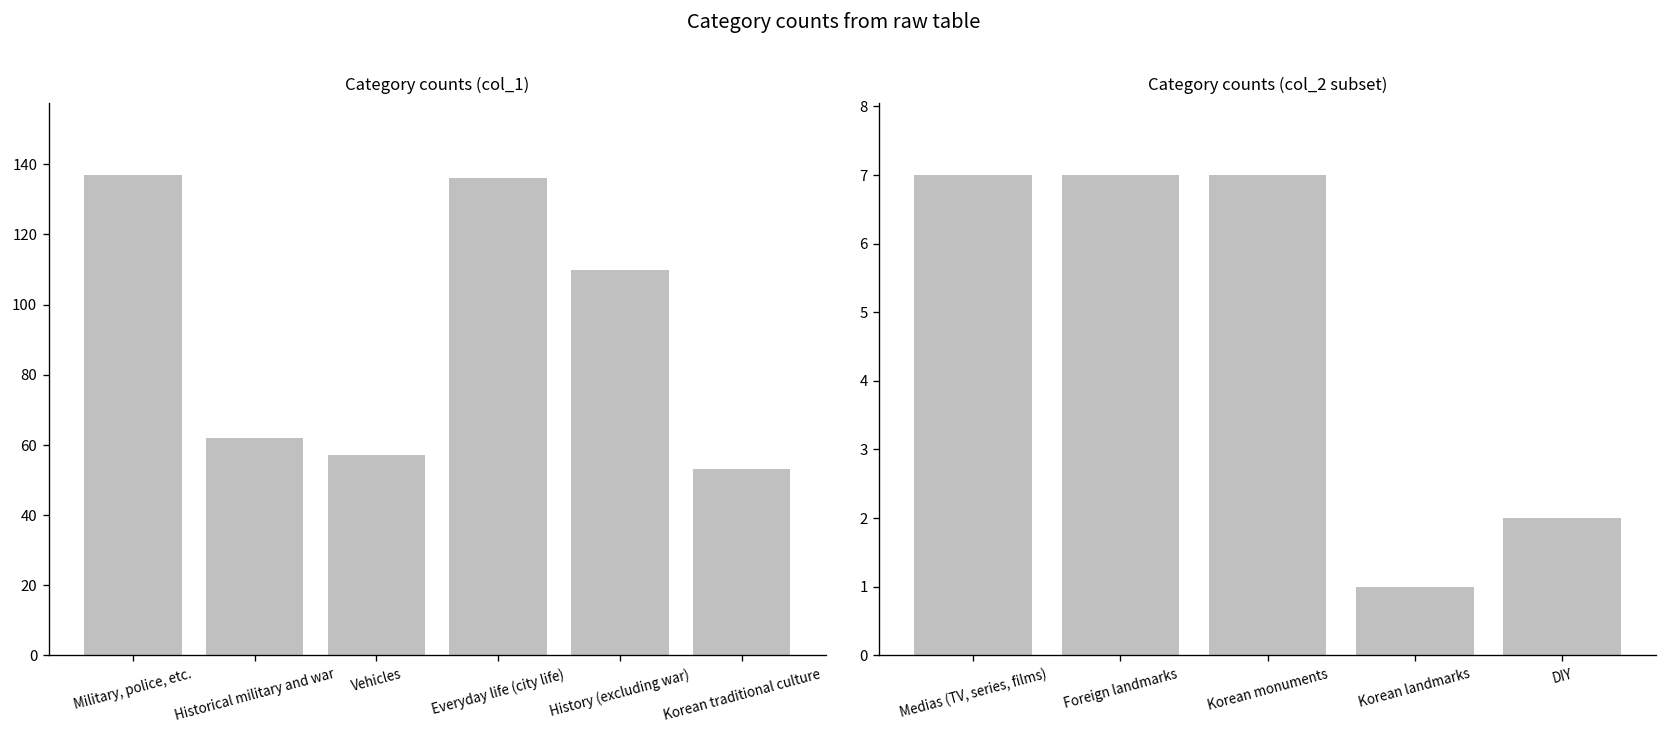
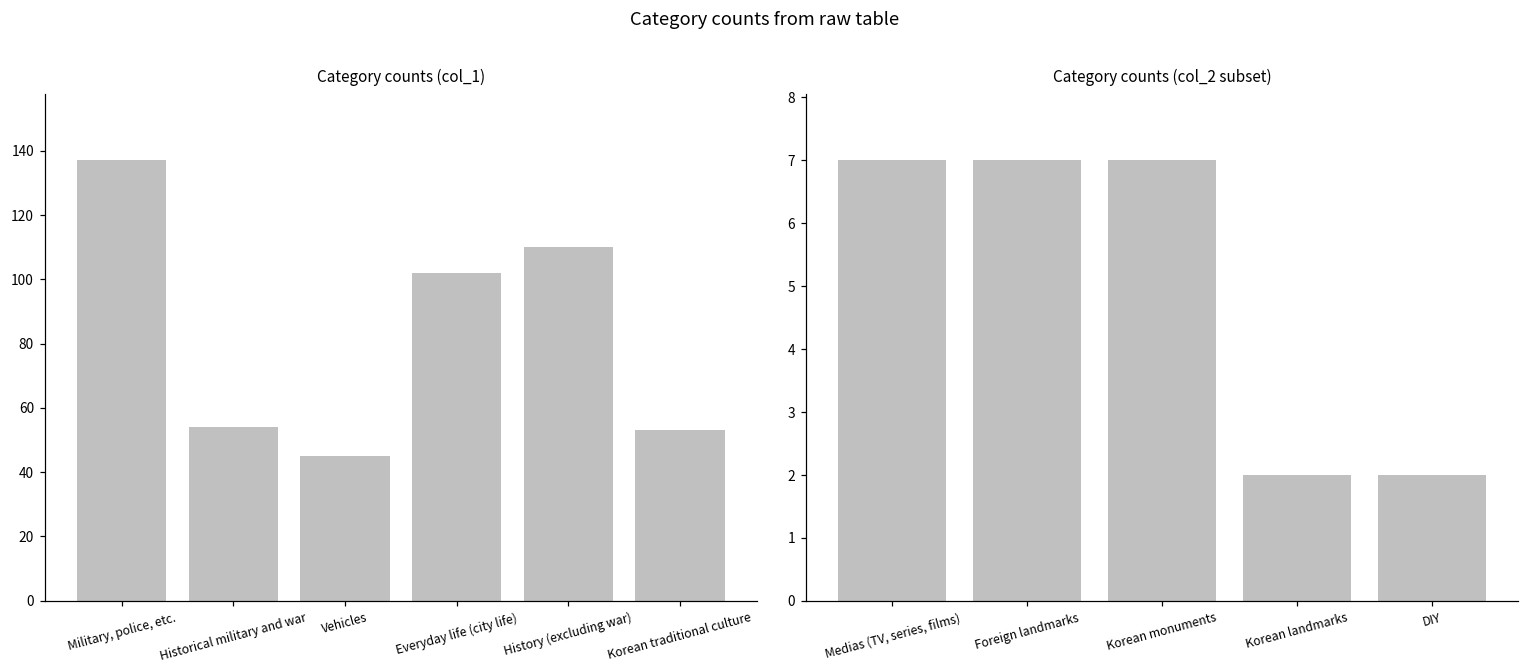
  {
    "Category counts (col_1)": {
      "Military, police, etc.": 137,
-     "Historical military and war": 62,
-     "Vehicles": 57,
-     "Everyday life (city life)": 136,
+     "Historical military and war": 54,
+     "Vehicles": 45,
+     "Everyday life (city life)": 102,
      "History (excluding war)": 110,
      "Korean traditional culture": 53
    },
    "Category counts (col_2 subset)": {
      "Medias (TV, series, films)": 7,
      "Foreign landmarks": 7,
      "Korean monuments": 7,
-     "Korean landmarks": 1,
+     "Korean landmarks": 2,
      "DIY": 2
    }
  }
